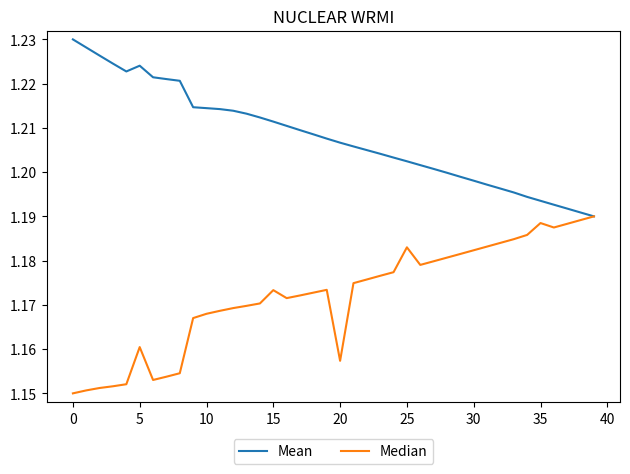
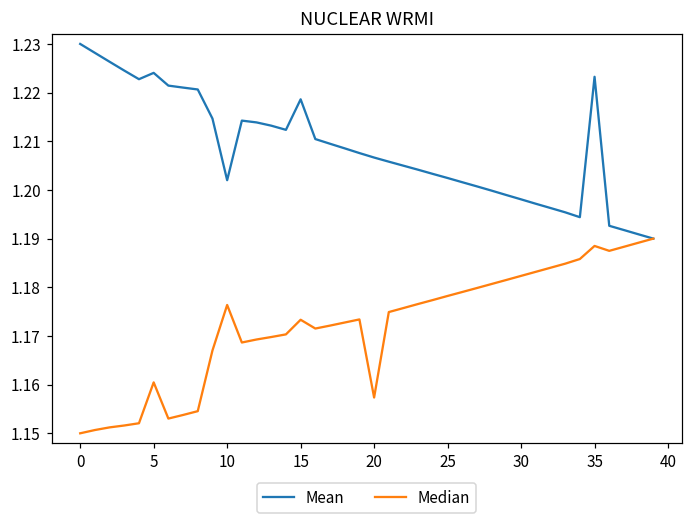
  {
    "Mean": {
      "0": 1.230,
      "5": 1.224,
-     "10": 1.214,
-     "15": 1.211,
+     "10": 1.202,
+     "15": 1.219,
      "20": 1.207,
      "25": 1.202,
      "30": 1.198,
-     "35": 1.194
+     "35": 1.223
    },
    "Median": {
      "0": 1.150,
      "5": 1.160,
-     "10": 1.168,
+     "10": 1.176,
      "15": 1.173,
      "20": 1.157,
-     "25": 1.183,
+     "25": 1.178,
      "30": 1.182,
      "35": 1.188
    }
  }
